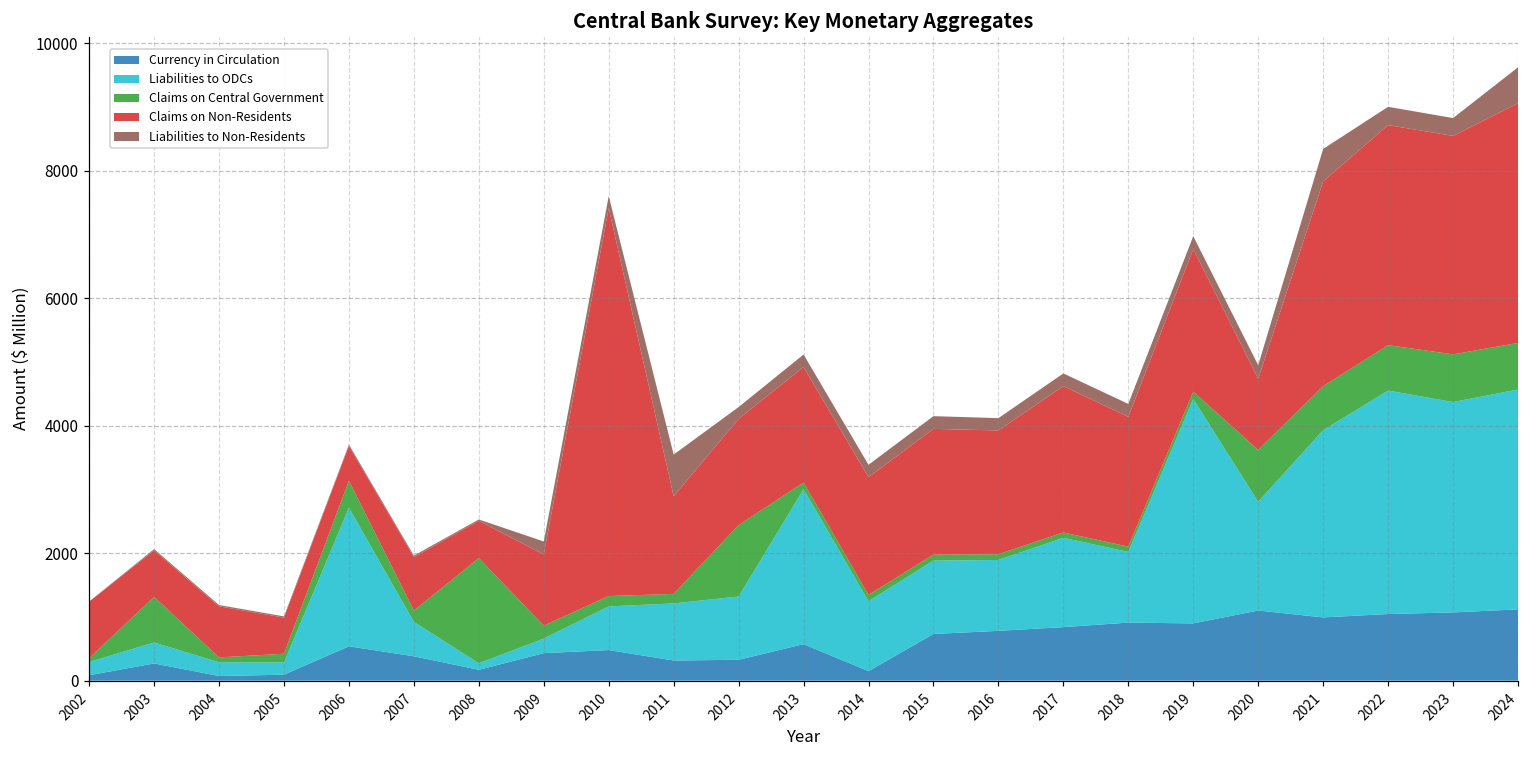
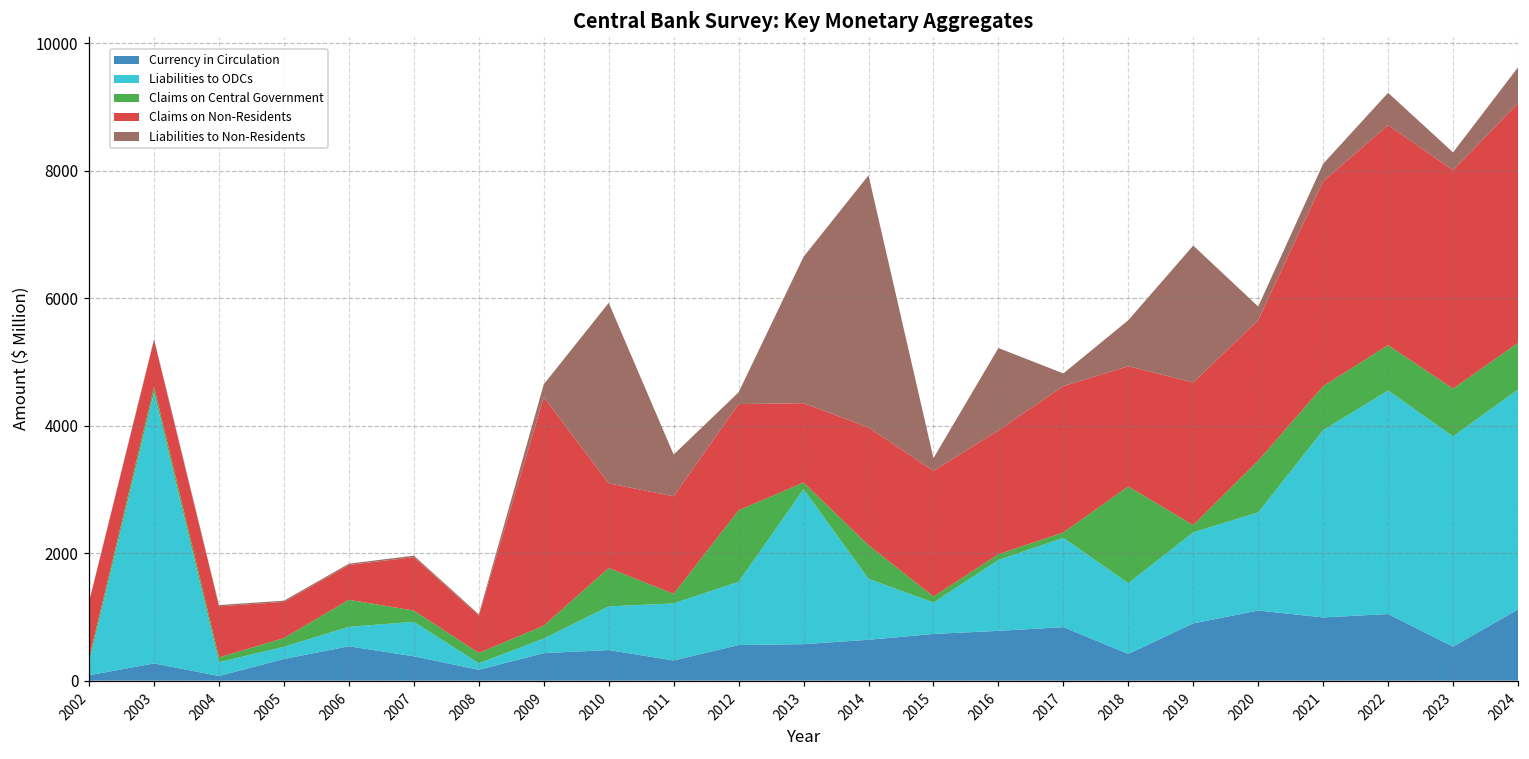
  {
    "Currency in Circulation": {
      "2002": 100,
      "2003": 300,
      "2004": 100,
-     "2005": 100,
+     "2005": 300,
      "2006": 500,
      "2007": 400,
      "2008": 200,
      "2009": 400,
      "2010": 500,
      "2011": 300,
-     "2012": 300,
+     "2012": 600,
      "2013": 600,
-     "2014": 100,
+     "2014": 600,
      "2015": 700,
      "2016": 800,
      "2017": 800,
-     "2018": 900,
+     "2018": 400,
      "2019": 900,
      "2020": 1100,
      "2021": 1000,
      "2022": 1000,
-     "2023": 1100,
+     "2023": 500,
      "2024": 1100
    },
    "Liabilities to ODCs": {
      "2002": 200,
-     "2003": 300,
+     "2003": 4300,
      "2004": 200,
      "2005": 200,
-     "2006": 2200,
+     "2006": 300,
      "2007": 500,
      "2008": 100,
      "2009": 200,
      "2010": 700,
      "2011": 900,
      "2012": 1000,
      "2013": 2400,
-     "2014": 1100,
-     "2015": 1200,
+     "2014": 1000,
+     "2015": 500,
      "2016": 1100,
      "2017": 1400,
      "2018": 1100,
-     "2019": 3500,
-     "2020": 1700,
+     "2019": 1400,
+     "2020": 1500,
      "2021": 2900,
      "2022": 3500,
      "2023": 3300,
      "2024": 3500
    },
    "Claims on Central Government": {
      "2002": 100,
-     "2003": 700,
+     "2003": 100,
      "2004": 100,
      "2005": 100,
      "2006": 400,
      "2007": 200,
-     "2008": 1700,
+     "2008": 200,
      "2009": 200,
-     "2010": 200,
+     "2010": 600,
      "2011": 100,
      "2012": 1100,
      "2013": 100,
-     "2014": 100,
+     "2014": 500,
      "2015": 100,
      "2016": 100,
      "2017": 100,
-     "2018": 100,
+     "2018": 1500,
      "2019": 100,
      "2020": 800,
      "2021": 700,
      "2022": 700,
      "2023": 700,
      "2024": 700
    },
    "Claims on Non-Residents": {
-     "2009": 1100,
-     "2010": 6100,
+     "2009": 3600,
+     "2010": 1300,
      "2011": 1500,
      "2012": 1700,
-     "2013": 1800,
+     "2013": 1200,
      "2014": 1800,
      "2015": 2000,
      "2016": 1900,
      "2017": 2300,
-     "2018": 2000,
+     "2018": 1900,
      "2019": 2200,
-     "2020": 1100,
+     "2020": 2200,
      "2021": 3200,
      "2022": 3500,
      "2023": 3400,
      "2024": 3800
    },
    "Liabilities to Non-Residents": {
      "2009": 200,
-     "2010": 200,
+     "2010": 2800,
      "2011": 700,
      "2012": 200,
-     "2013": 200,
-     "2014": 200,
+     "2013": 2300,
+     "2014": 4000,
      "2015": 200,
-     "2016": 200,
+     "2016": 1300,
      "2017": 200,
-     "2018": 200,
-     "2019": 200,
+     "2018": 700,
+     "2019": 2100,
      "2020": 200,
-     "2021": 500,
-     "2022": 300,
+     "2021": 300,
+     "2022": 500,
      "2023": 300,
      "2024": 600
    }
  }
